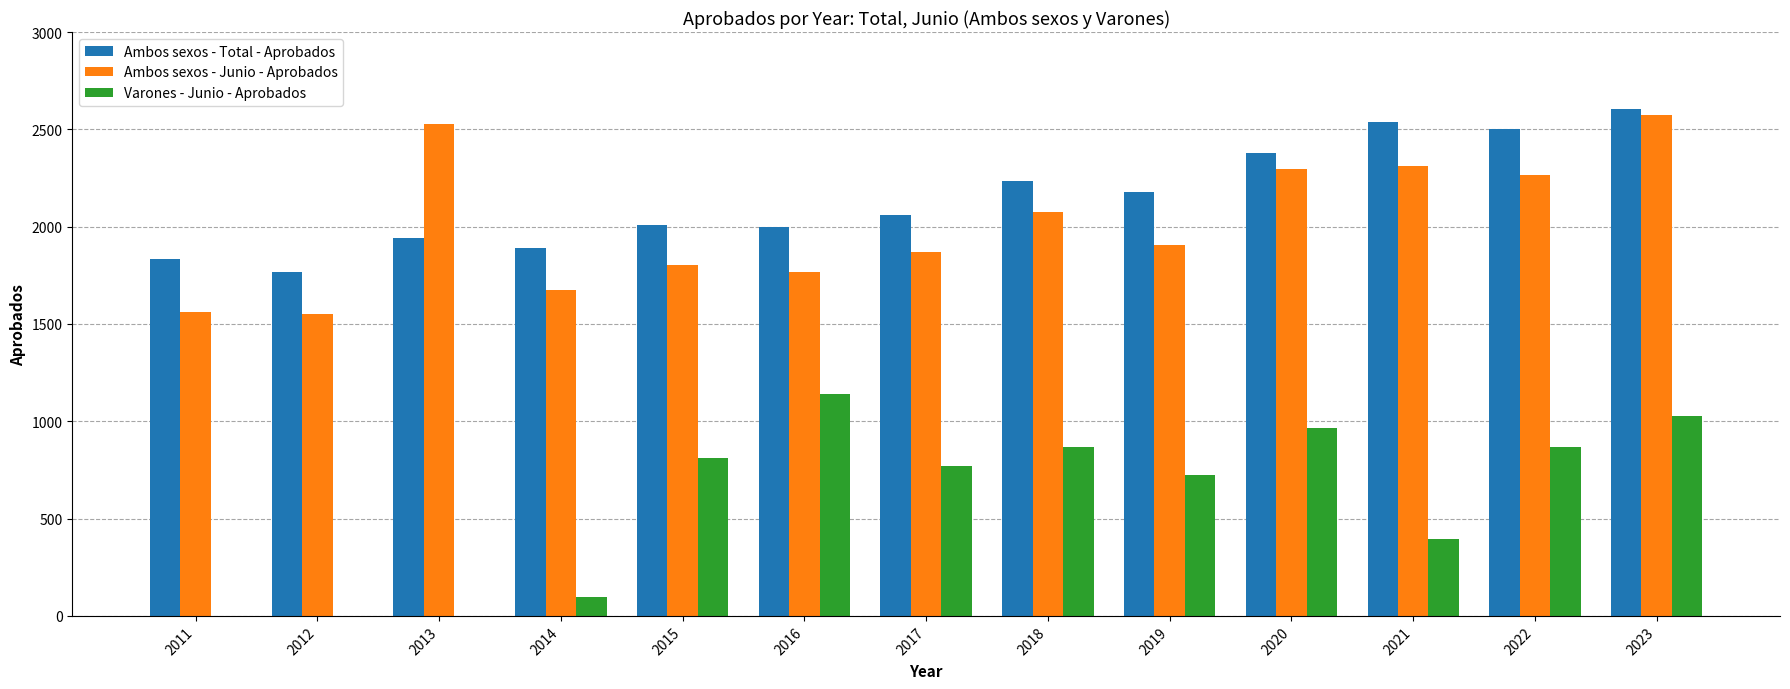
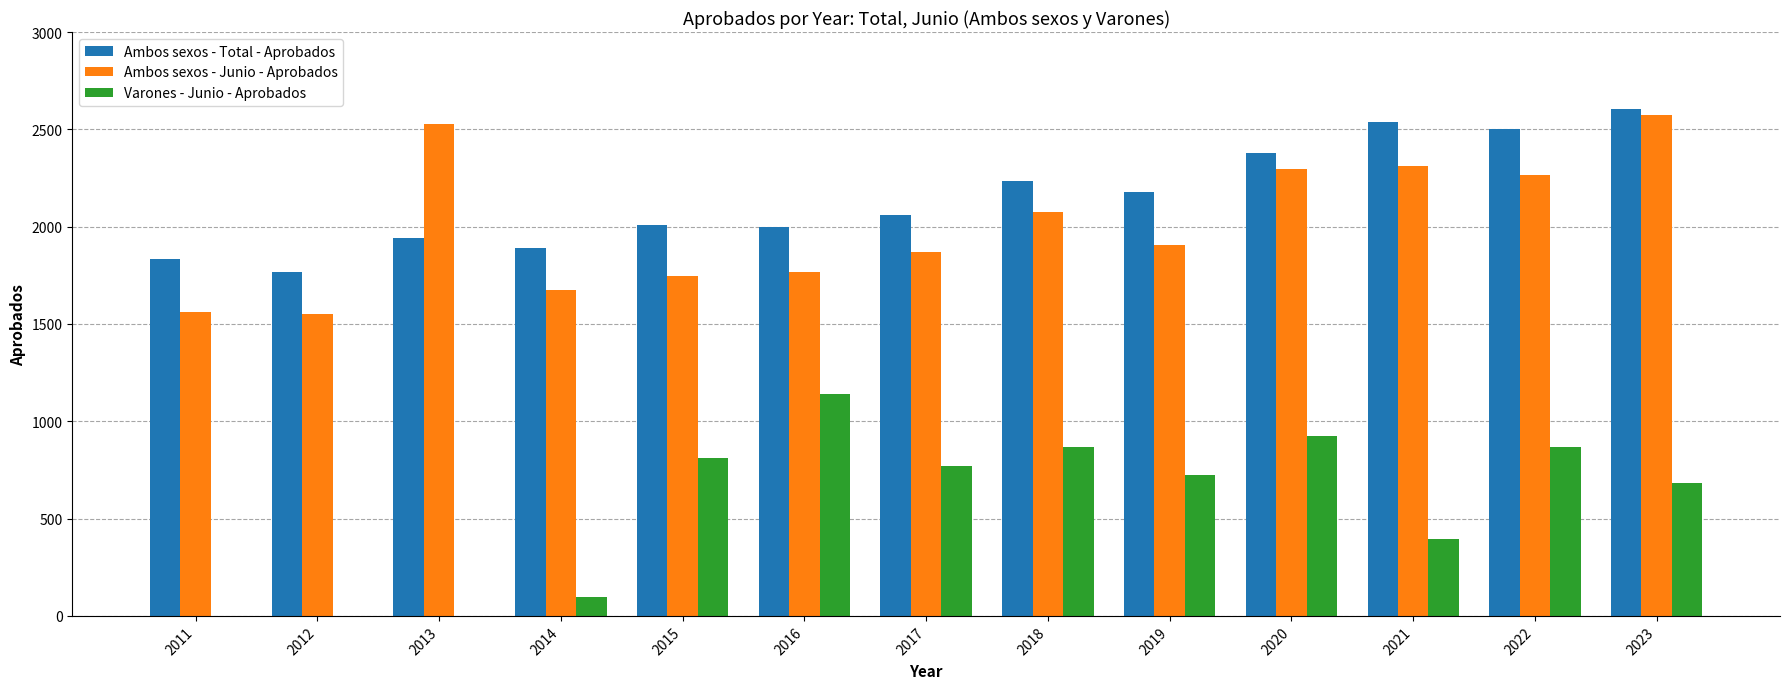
  {
    "Ambos sexos - Total - Aprobados": {
      "2011": 1830,
      "2012": 1770,
      "2013": 1940,
      "2014": 1890,
      "2015": 2010,
      "2016": 2000,
      "2017": 2060,
      "2018": 2240,
      "2019": 2180,
      "2020": 2380,
      "2021": 2540,
      "2022": 2500,
      "2023": 2600
    },
    "Ambos sexos - Junio - Aprobados": {
      "2011": 1560,
      "2012": 1550,
      "2013": 2530,
      "2014": 1670,
-     "2015": 1800,
+     "2015": 1750,
      "2016": 1770,
      "2017": 1870,
      "2018": 2080,
      "2019": 1910,
      "2020": 2300,
      "2021": 2310,
      "2022": 2260,
      "2023": 2570
    },
    "Varones - Junio - Aprobados": {
      "2011": 0,
      "2012": 0,
      "2013": 0,
      "2014": 100,
      "2015": 810,
      "2016": 1140,
      "2017": 770,
      "2018": 870,
      "2019": 720,
-     "2020": 970,
+     "2020": 920,
      "2021": 400,
      "2022": 870,
-     "2023": 1030
+     "2023": 690
    }
  }
